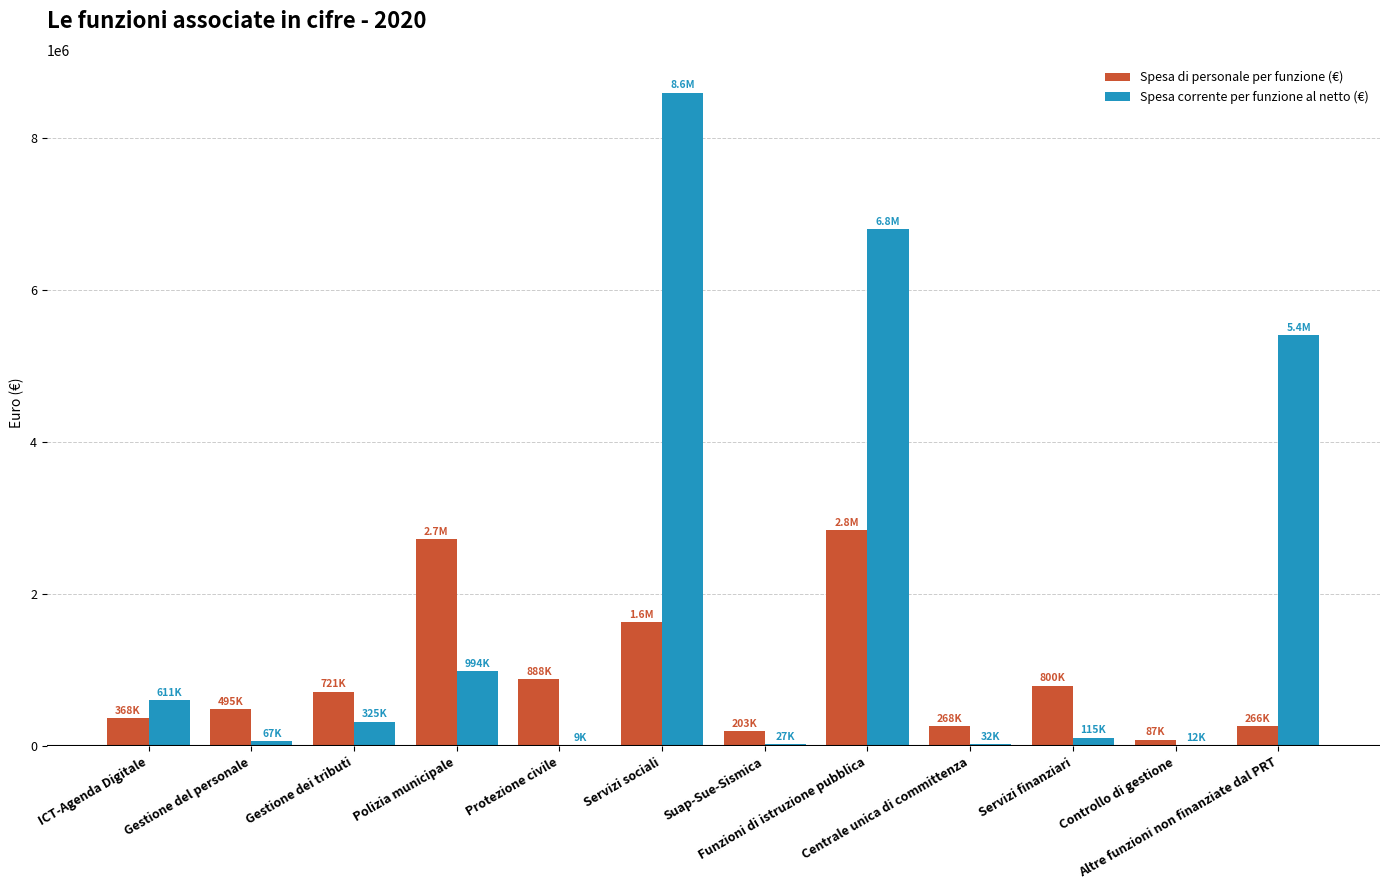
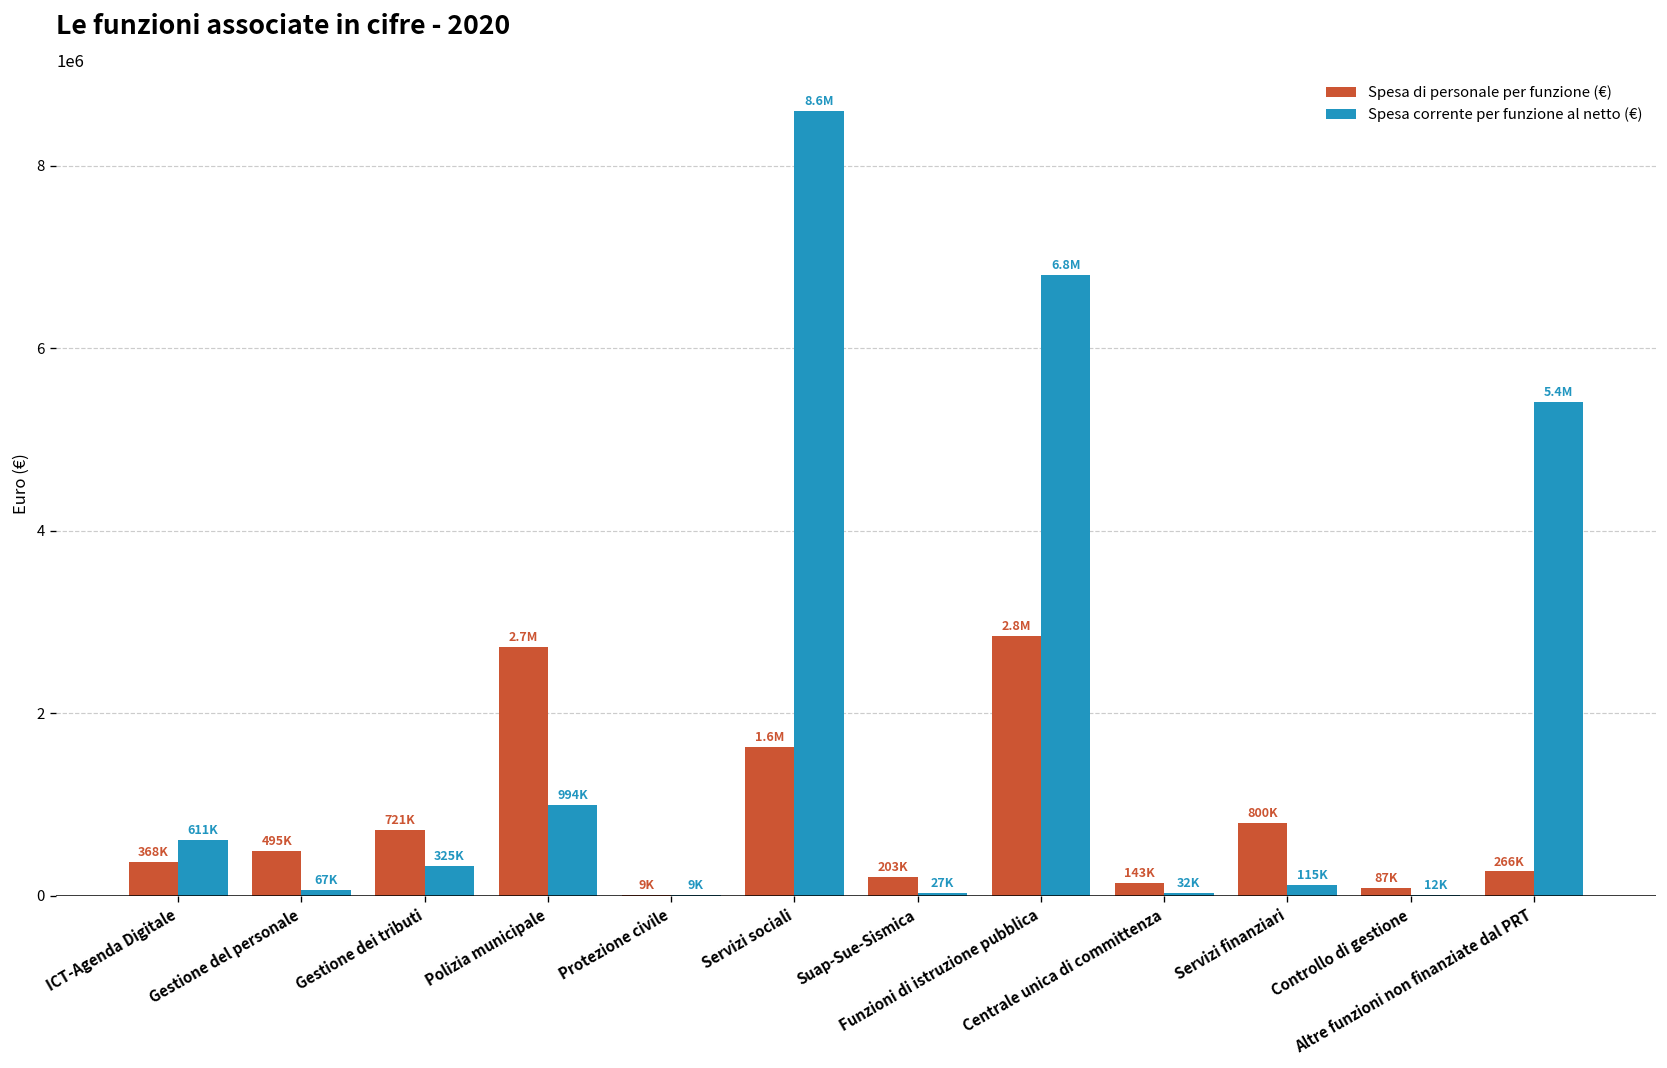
  {
    "Spesa di personale per funzione (€)": {
      "ICT-Agenda Digitale": "368K",
      "Gestione del personale": "495K",
      "Gestione dei tributi": "721K",
      "Polizia municipale": "2.7M",
-     "Protezione civile": "888K",
+     "Protezione civile": "9K",
      "Servizi sociali": "1.6M",
      "Suap-Sue-Sismica": "203K",
      "Funzioni di istruzione pubblica": "2.8M",
-     "Centrale unica di committenza": "268K",
+     "Centrale unica di committenza": "143K",
      "Servizi finanziari": "800K",
      "Controllo di gestione": "87K",
      "Altre funzioni non finanziate dal PRT": "266K"
    },
    "Spesa corrente per funzione al netto (€)": {
      "ICT-Agenda Digitale": "611K",
      "Gestione del personale": "67K",
      "Gestione dei tributi": "325K",
      "Polizia municipale": "994K",
      "Protezione civile": "9K",
      "Servizi sociali": "8.6M",
      "Suap-Sue-Sismica": "27K",
      "Funzioni di istruzione pubblica": "6.8M",
      "Centrale unica di committenza": "32K",
      "Servizi finanziari": "115K",
      "Controllo di gestione": "12K",
      "Altre funzioni non finanziate dal PRT": "5.4M"
    }
  }
